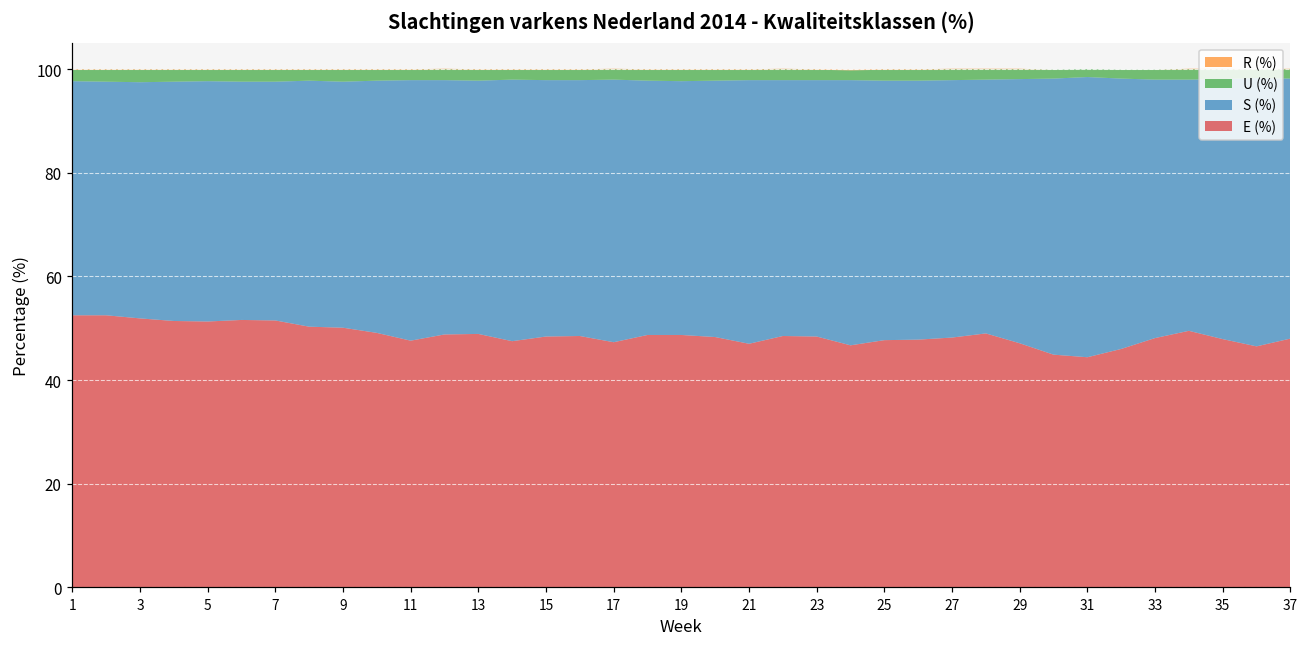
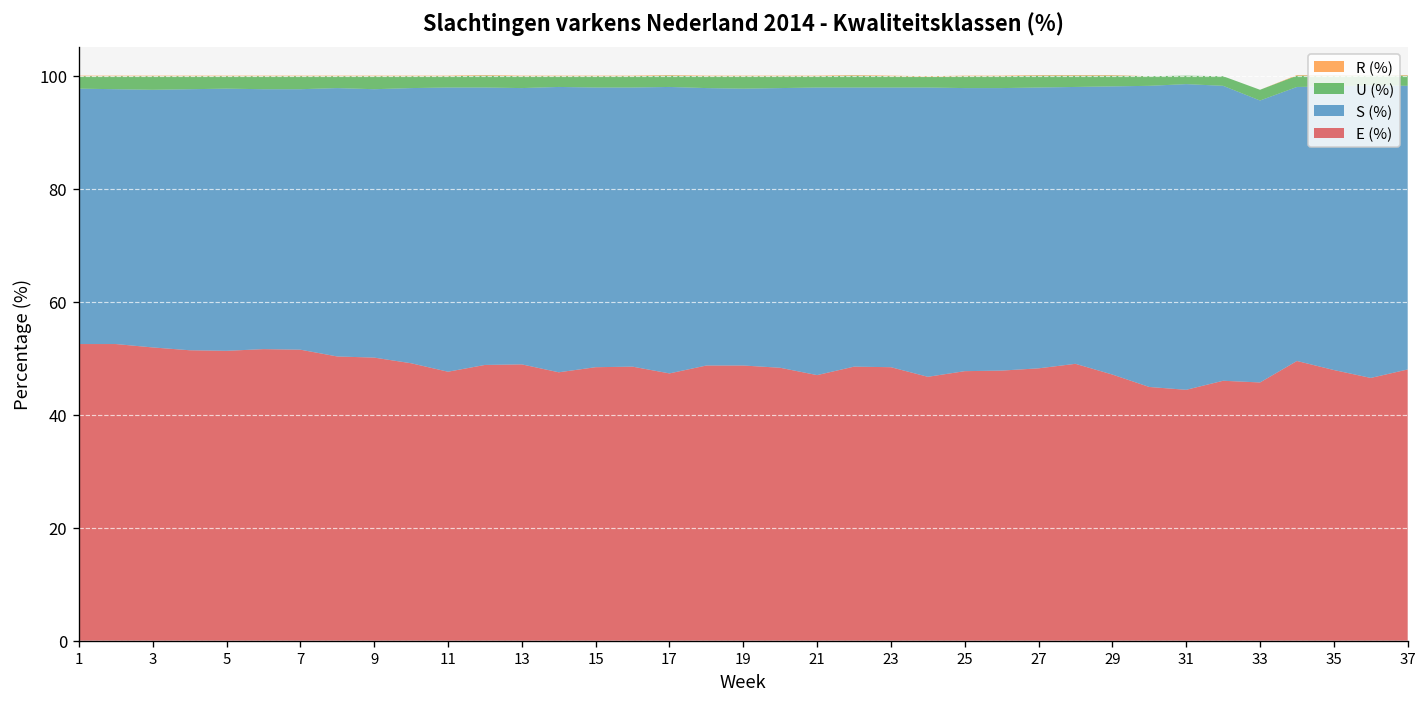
  {
    "E (%)": {
      "1": 53,
      "3": 52,
      "5": 51,
      "7": 52,
      "9": 50,
      "11": 48,
      "13": 49,
      "15": 48,
      "17": 47,
      "19": 49,
      "21": 47,
      "23": 48,
      "25": 48,
      "27": 48,
      "29": 47,
      "31": 44,
-     "33": 48,
+     "33": 46,
      "35": 48,
      "37": 48
    },
    "S (%)": {
      "1": 45,
      "3": 46,
      "5": 46,
      "7": 46,
      "9": 47,
      "11": 50,
      "13": 49,
      "15": 50,
      "17": 51,
      "19": 49,
      "21": 51,
      "23": 50,
      "25": 50,
      "27": 50,
      "29": 51,
      "31": 54,
      "33": 50,
      "37": 50
    }
  }
